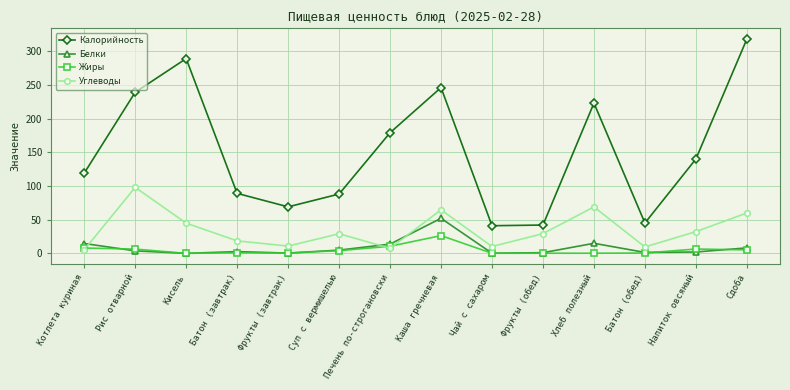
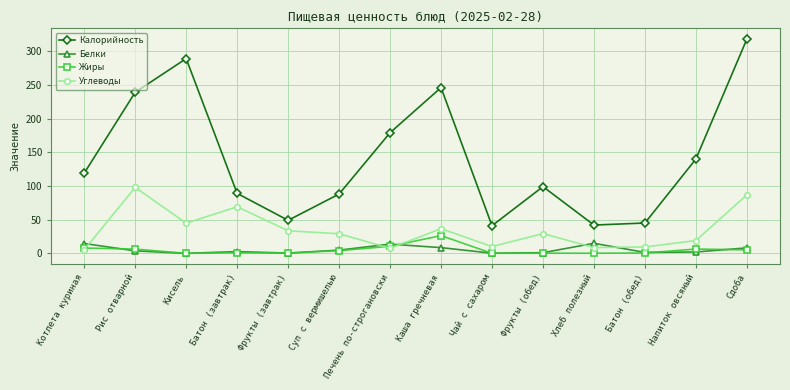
  {
    "Калорийность": {
      "Котлета куриная": 120,
      "Рис отварной": 240,
      "Кисель": 290,
      "Батон (завтрак)": 90,
-     "Фрукты (завтрак)": 70,
+     "Фрукты (завтрак)": 50,
      "Суп с вермишелью": 90,
      "Печень по-строгановски": 180,
      "Каша гречневая": 250,
      "Чай с сахаром": 40,
-     "Фрукты (обед)": 40,
-     "Хлеб полезный": 220,
+     "Фрукты (обед)": 100,
+     "Хлеб полезный": 40,
      "Батон (обед)": 50,
      "Напиток овсяный": 140,
      "Сдоба": 320
    },
    "Белки": {
      "Котлета куриная": 10,
-     "Каша гречневая": 50,
+     "Каша гречневая": 10,
      "Хлеб полезный": 10,
      "Напиток овсяный": 0
    },
    "Жиры": {
      "Каша гречневая": 30,
      "Хлеб полезный": 0,
      "Напиток овсяный": 10
    },
    "Углеводы": {
      "Рис отварной": 100,
      "Кисель": 40,
-     "Батон (завтрак)": 20,
-     "Фрукты (завтрак)": 10,
+     "Батон (завтрак)": 70,
+     "Фрукты (завтрак)": 30,
      "Суп с вермишелью": 30,
-     "Каша гречневая": 60,
+     "Каша гречневая": 40,
      "Чай с сахаром": 10,
      "Фрукты (обед)": 30,
-     "Хлеб полезный": 70,
+     "Хлеб полезный": 10,
      "Батон (обед)": 10,
-     "Напиток овсяный": 30,
-     "Сдоба": 60
+     "Напиток овсяный": 20,
+     "Сдоба": 90
    }
  }
